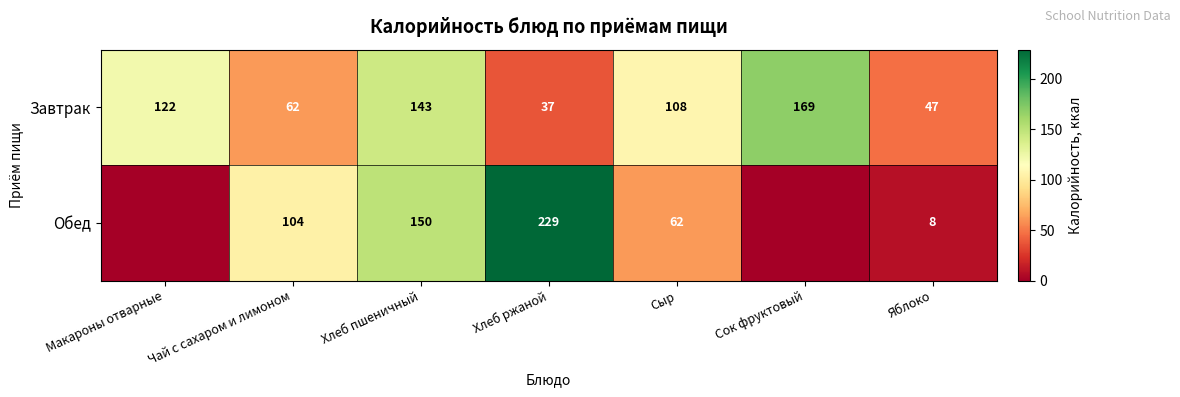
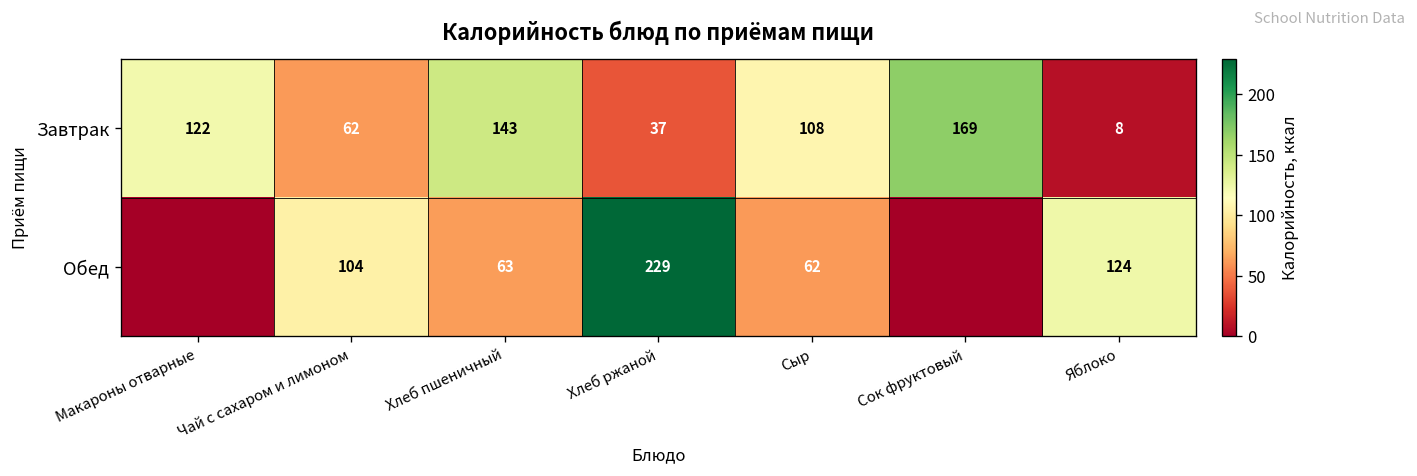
  {
    "Завтрак": {
      "Макароны отварные": 122,
      "Чай с сахаром и лимоном": 62,
      "Хлеб пшеничный": 143,
      "Хлеб ржаной": 37,
      "Сыр": 108,
      "Сок фруктовый": 169,
-     "Яблоко": 47
+     "Яблоко": 8
    },
    "Обед": {
      "Чай с сахаром и лимоном": 104,
-     "Хлеб пшеничный": 150,
+     "Хлеб пшеничный": 63,
      "Хлеб ржаной": 229,
      "Сыр": 62,
-     "Яблоко": 8
+     "Яблоко": 124
    }
  }
